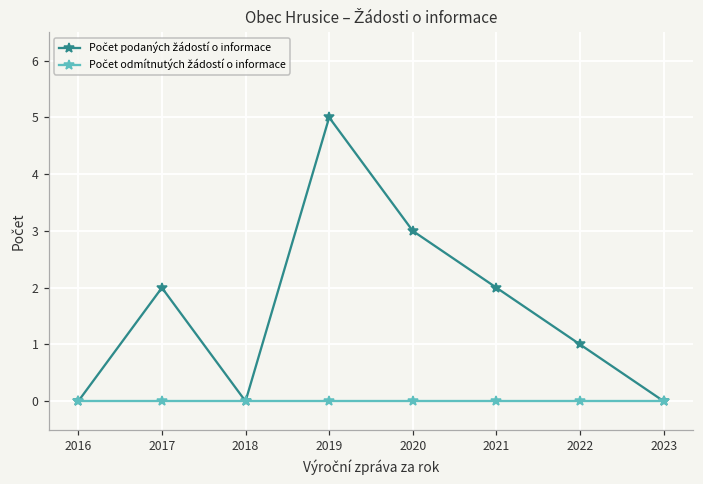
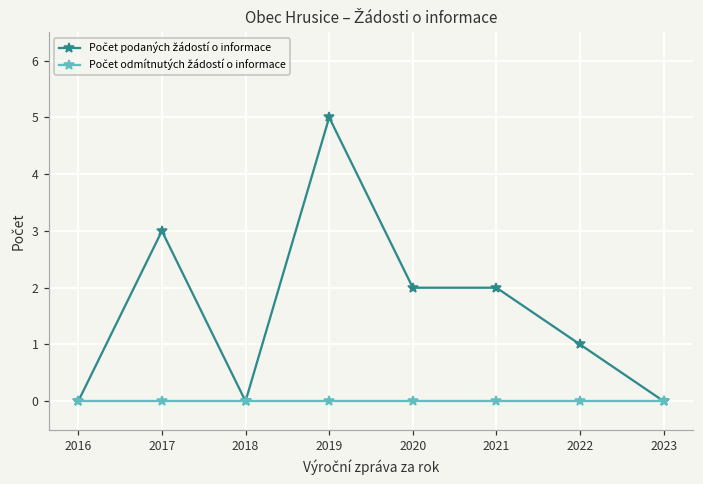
  {
    "Počet podaných žádostí o informace": {
-     "2017": 2,
+     "2017": 3,
      "2019": 5,
-     "2020": 3,
+     "2020": 2,
      "2021": 2,
      "2022": 1
    },
    "Počet odmítnutých žádostí o informace": {
      "2017": 0,
      "2019": 0,
      "2020": 0,
      "2021": 0,
      "2022": 0
    }
  }
